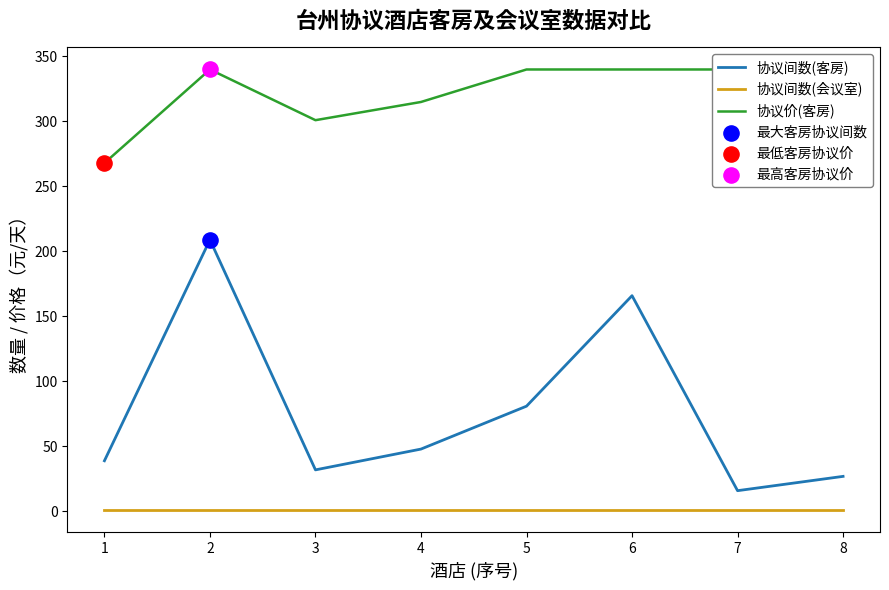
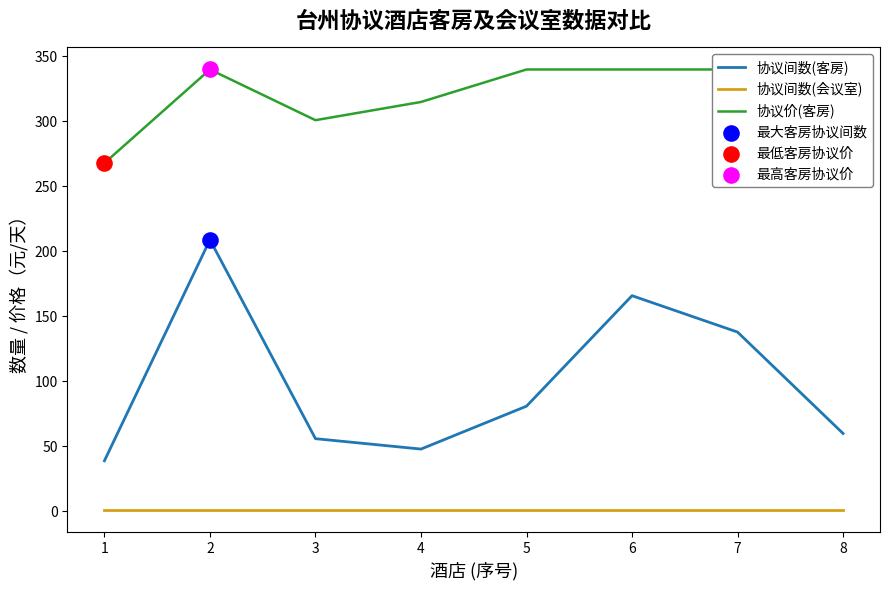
  {
    "协议间数(客房)": {
      "1": 39,
-     "3": 32,
+     "3": 56,
      "4": 48,
      "5": 81,
      "6": 166,
-     "7": 16,
-     "8": 27
+     "7": 138,
+     "8": 60
    },
    "协议间数(会议室)": {
      "1": 1,
      "2": 1,
      "3": 1,
      "4": 1,
      "5": 1,
      "6": 1,
      "7": 1,
      "8": 1
    },
    "协议价(客房)": {
      "3": 301,
      "4": 315,
      "5": 340,
      "6": 340
    }
  }
